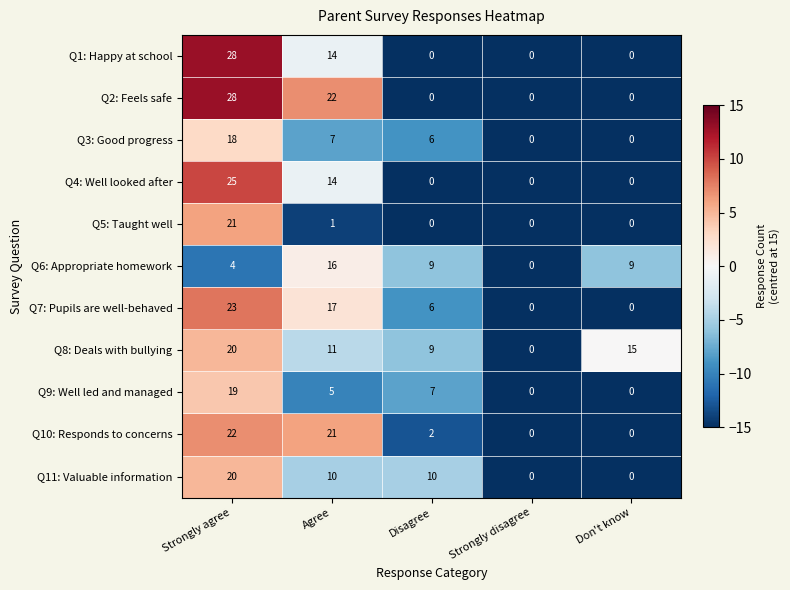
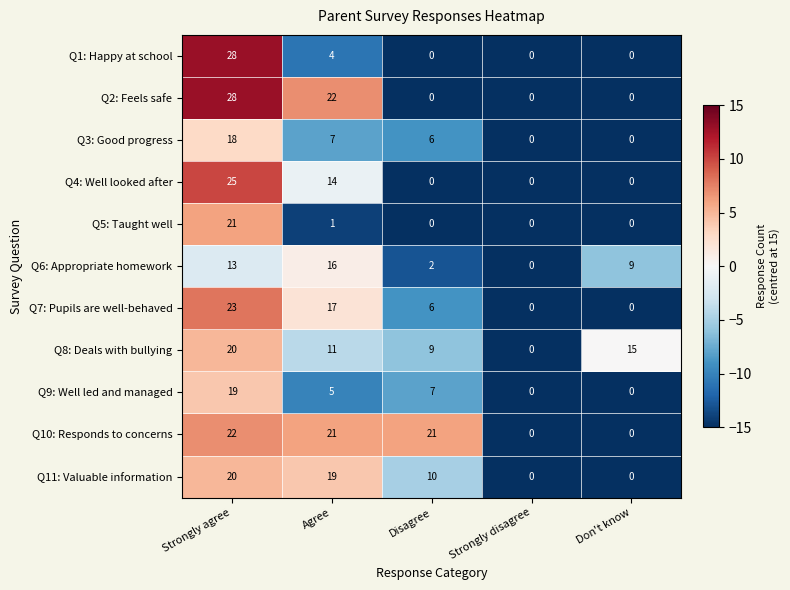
  {
    "Q1: Happy at school": {
      "Strongly agree": 28,
-     "Agree": 14,
+     "Agree": 4,
      "Disagree": 0,
      "Strongly disagree": 0,
      "Don't know": 0
    },
    "Q2: Feels safe": {
      "Strongly agree": 28,
      "Agree": 22,
      "Disagree": 0,
      "Strongly disagree": 0,
      "Don't know": 0
    },
    "Q3: Good progress": {
      "Strongly agree": 18,
      "Agree": 7,
      "Disagree": 6,
      "Strongly disagree": 0,
      "Don't know": 0
    },
    "Q4: Well looked after": {
      "Strongly agree": 25,
      "Agree": 14,
      "Disagree": 0,
      "Strongly disagree": 0,
      "Don't know": 0
    },
    "Q5: Taught well": {
      "Strongly agree": 21,
      "Agree": 1,
      "Disagree": 0,
      "Strongly disagree": 0,
      "Don't know": 0
    },
    "Q6: Appropriate homework": {
-     "Strongly agree": 4,
+     "Strongly agree": 13,
      "Agree": 16,
-     "Disagree": 9,
+     "Disagree": 2,
      "Strongly disagree": 0,
      "Don't know": 9
    },
    "Q7: Pupils are well-behaved": {
      "Strongly agree": 23,
      "Agree": 17,
      "Disagree": 6,
      "Strongly disagree": 0,
      "Don't know": 0
    },
    "Q8: Deals with bullying": {
      "Strongly agree": 20,
      "Agree": 11,
      "Disagree": 9,
      "Strongly disagree": 0,
      "Don't know": 15
    },
    "Q9: Well led and managed": {
      "Strongly agree": 19,
      "Agree": 5,
      "Disagree": 7,
      "Strongly disagree": 0,
      "Don't know": 0
    },
    "Q10: Responds to concerns": {
      "Strongly agree": 22,
      "Agree": 21,
-     "Disagree": 2,
+     "Disagree": 21,
      "Strongly disagree": 0,
      "Don't know": 0
    },
    "Q11: Valuable information": {
      "Strongly agree": 20,
-     "Agree": 10,
+     "Agree": 19,
      "Disagree": 10,
      "Strongly disagree": 0,
      "Don't know": 0
    }
  }
